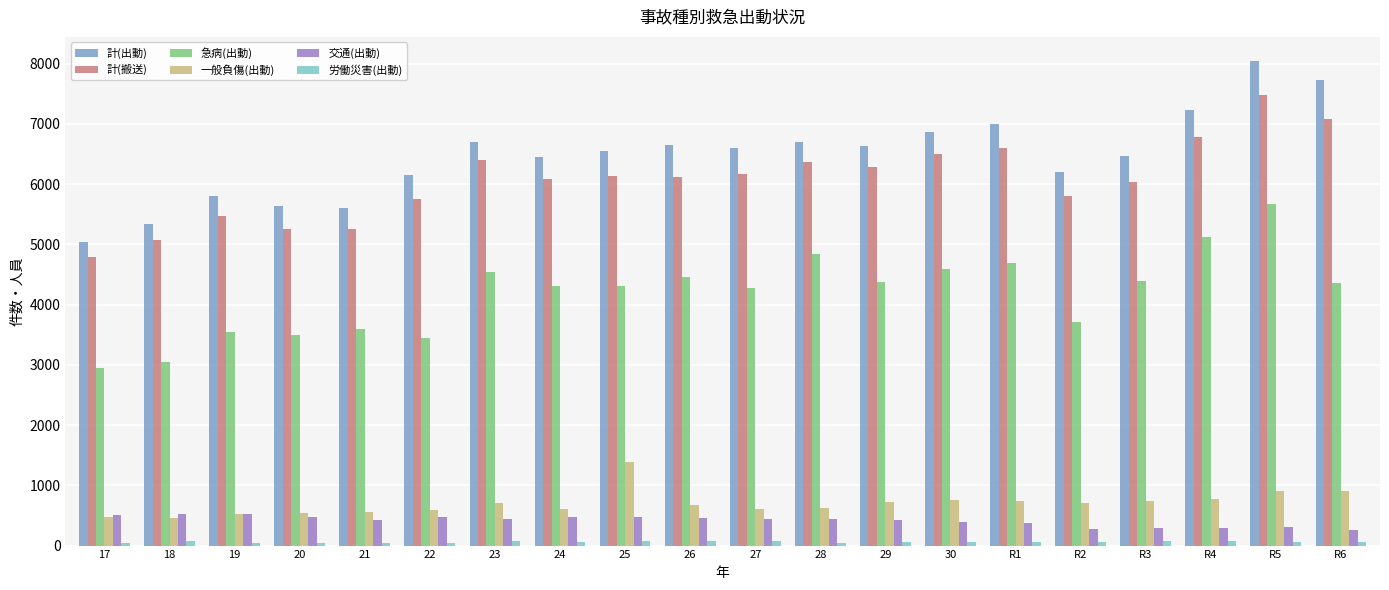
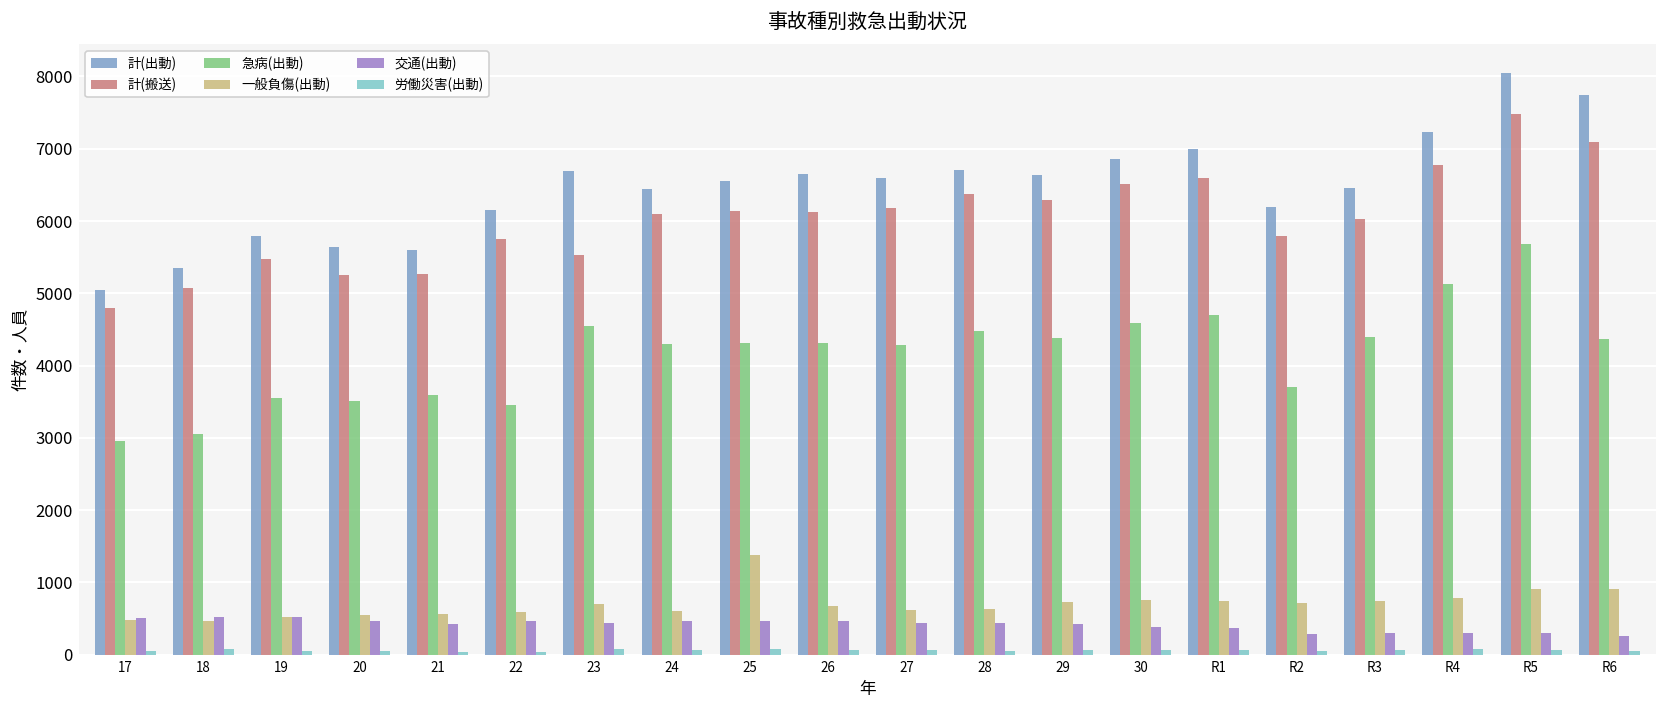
  {
    "計(搬送)": {
      "17": 4800,
      "18": 5100,
      "19": 5500,
      "20": 5200,
      "21": 5300,
      "22": 5800,
-     "23": 6400,
+     "23": 5500,
      "24": 6100,
      "25": 6100,
      "26": 6100,
      "27": 6200,
      "28": 6400,
      "29": 6300,
      "30": 6500,
      "R1": 6600,
      "R2": 5800,
      "R3": 6000,
      "R4": 6800,
      "R5": 7500,
      "R6": 7100
    },
    "急病(出動)": {
      "17": 3000,
      "18": 3100,
      "19": 3600,
      "20": 3500,
      "21": 3600,
      "22": 3500,
      "23": 4500,
      "24": 4300,
      "25": 4300,
-     "26": 4500,
+     "26": 4300,
      "27": 4300,
-     "28": 4800,
+     "28": 4500,
      "29": 4400,
      "30": 4600,
      "R1": 4700,
      "R2": 3700,
      "R3": 4400,
      "R4": 5100,
      "R5": 5700,
      "R6": 4400
    },
    "一般負傷(出動)": {
      "17": 500,
      "18": 500,
      "19": 500,
      "20": 500,
      "21": 600,
      "22": 600,
      "23": 700,
      "24": 600,
      "25": 1400,
      "26": 700,
      "27": 600,
      "28": 600,
      "29": 700,
      "30": 800,
      "R1": 700,
      "R2": 700,
      "R3": 700,
      "R4": 800,
      "R5": 900,
      "R6": 900
    }
  }
